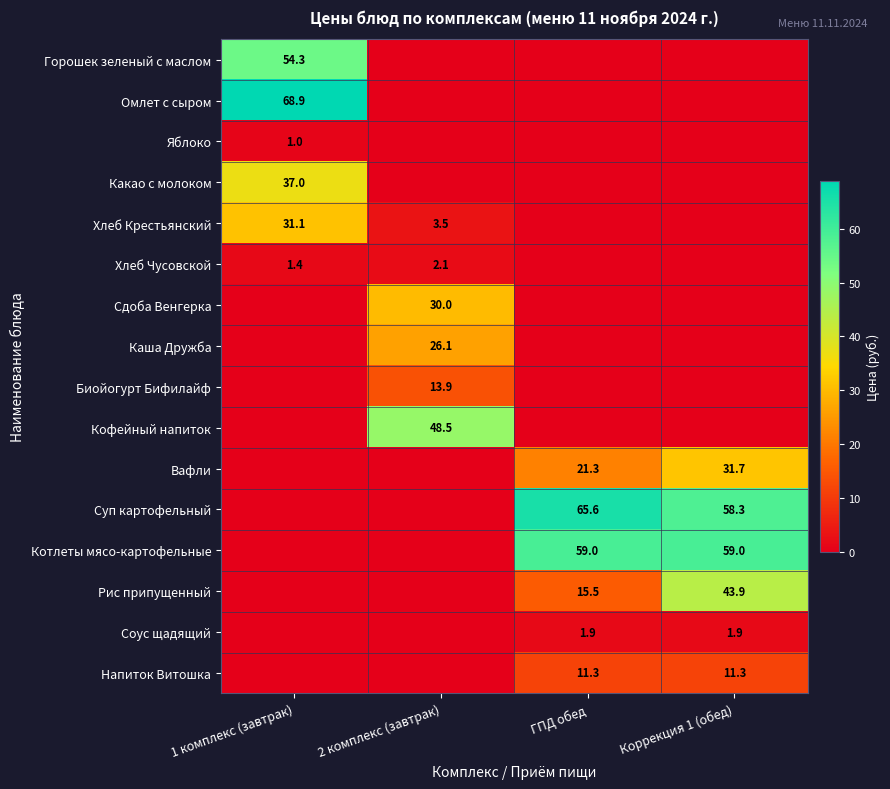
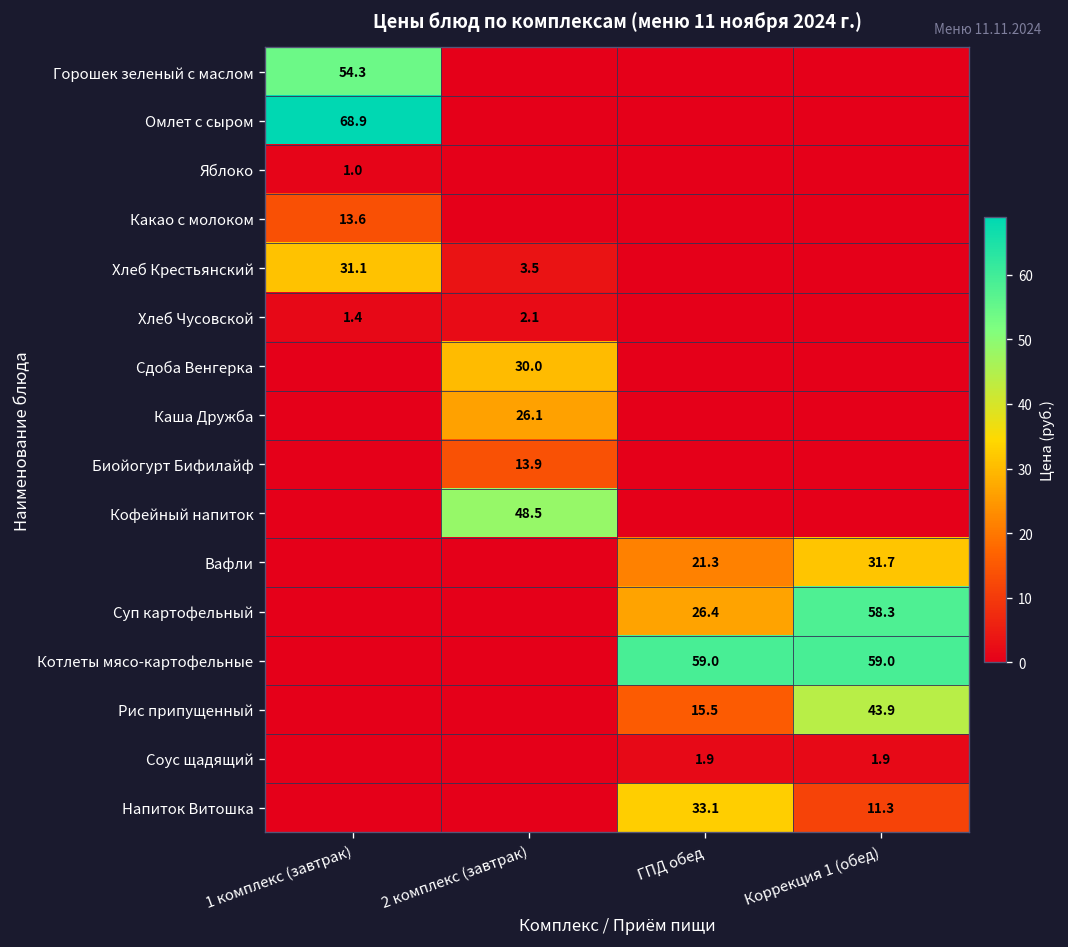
  {
    "Горошек зеленый с маслом": {
      "1 комплекс (завтрак)": 54.3
    },
    "Омлет с сыром": {
      "1 комплекс (завтрак)": 68.9
    },
    "Яблоко": {
      "1 комплекс (завтрак)": 1.0
    },
    "Какао с молоком": {
-     "1 комплекс (завтрак)": 37.0
+     "1 комплекс (завтрак)": 13.6
    },
    "Хлеб Крестьянский": {
      "1 комплекс (завтрак)": 31.1,
      "2 комплекс (завтрак)": 3.5
    },
    "Хлеб Чусовской": {
      "1 комплекс (завтрак)": 1.4,
      "2 комплекс (завтрак)": 2.1
    },
    "Сдоба Венгерка": {
      "2 комплекс (завтрак)": 30.0
    },
    "Каша Дружба": {
      "2 комплекс (завтрак)": 26.1
    },
    "Биойогурт Бифилайф": {
      "2 комплекс (завтрак)": 13.9
    },
    "Кофейный напиток": {
      "2 комплекс (завтрак)": 48.5
    },
    "Вафли": {
      "ГПД обед": 21.3,
      "Коррекция 1 (обед)": 31.7
    },
    "Суп картофельный": {
-     "ГПД обед": 65.6,
+     "ГПД обед": 26.4,
      "Коррекция 1 (обед)": 58.3
    },
    "Котлеты мясо-картофельные": {
      "ГПД обед": 59.0,
      "Коррекция 1 (обед)": 59.0
    },
    "Рис припущенный": {
      "ГПД обед": 15.5,
      "Коррекция 1 (обед)": 43.9
    },
    "Соус щадящий": {
      "ГПД обед": 1.9,
      "Коррекция 1 (обед)": 1.9
    },
    "Напиток Витошка": {
-     "ГПД обед": 11.3,
+     "ГПД обед": 33.1,
      "Коррекция 1 (обед)": 11.3
    }
  }
